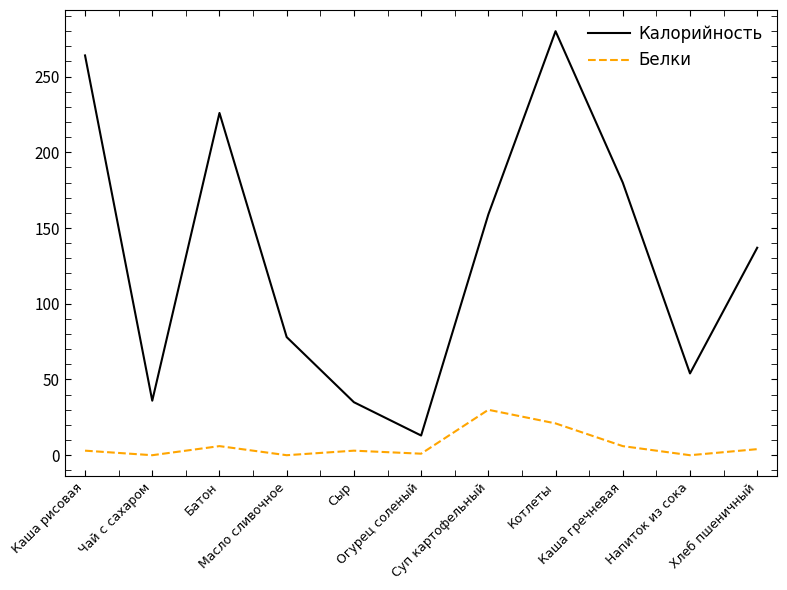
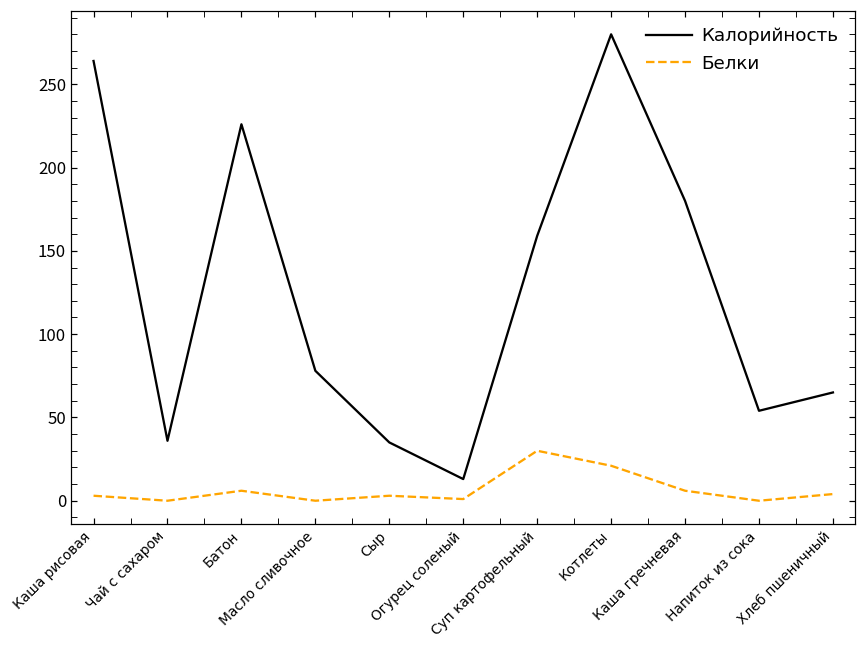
  {
    "Калорийность": {
      "Каша рисовая": 264,
      "Чай с сахаром": 36,
      "Батон": 226,
      "Масло сливочное": 78,
      "Сыр": 35,
      "Огурец соленый": 13,
      "Суп картофельный": 159,
      "Котлеты": 280,
      "Каша гречневая": 180,
      "Напиток из сока": 54,
-     "Хлеб пшеничный": 137
+     "Хлеб пшеничный": 65
    },
    "Белки": {
      "Каша рисовая": 3,
      "Чай с сахаром": 0,
      "Батон": 6,
      "Масло сливочное": 0,
      "Сыр": 3,
      "Огурец соленый": 1,
      "Суп картофельный": 30,
      "Котлеты": 21,
      "Каша гречневая": 6,
      "Напиток из сока": 0,
      "Хлеб пшеничный": 4
    }
  }
